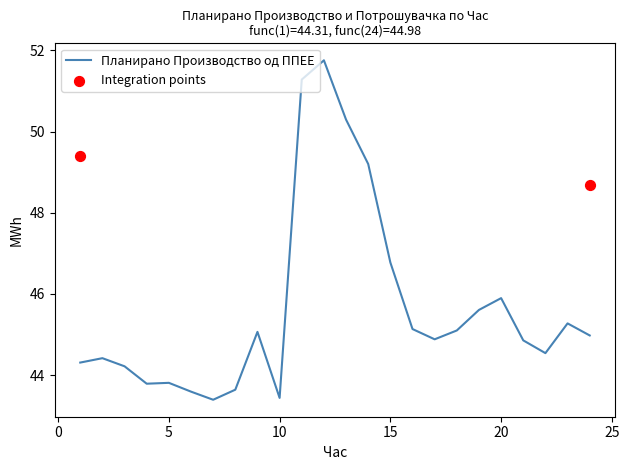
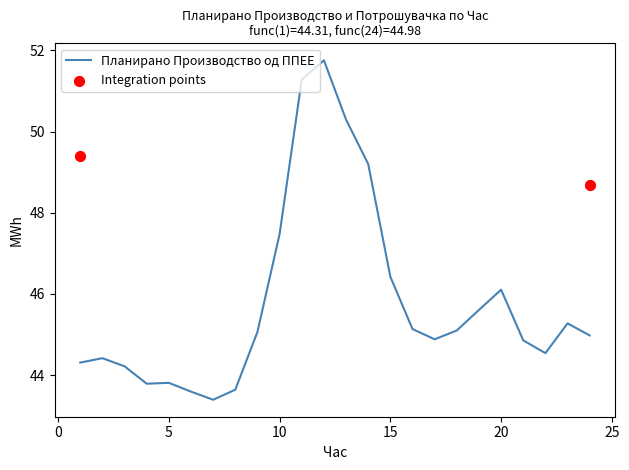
  {
    "Планирано Производство од ППЕЕ": {
      "5": 43.8,
-     "10": 43.4,
-     "15": 46.8,
-     "20": 45.9
+     "10": 47.5,
+     "15": 46.4,
+     "20": 46.1
    }
  }
